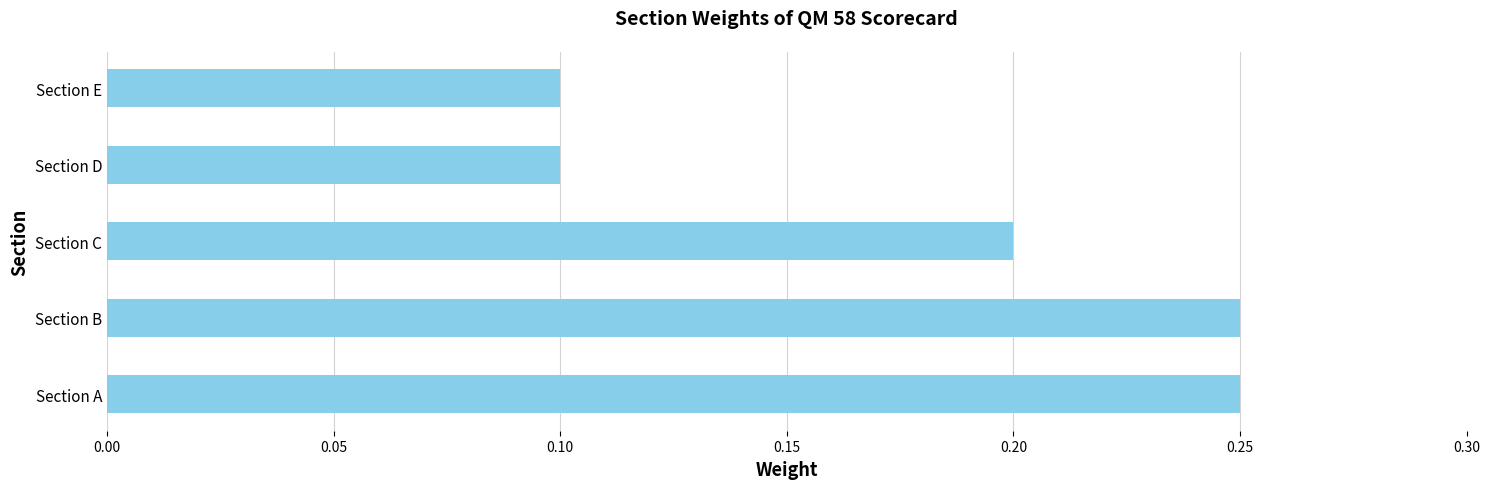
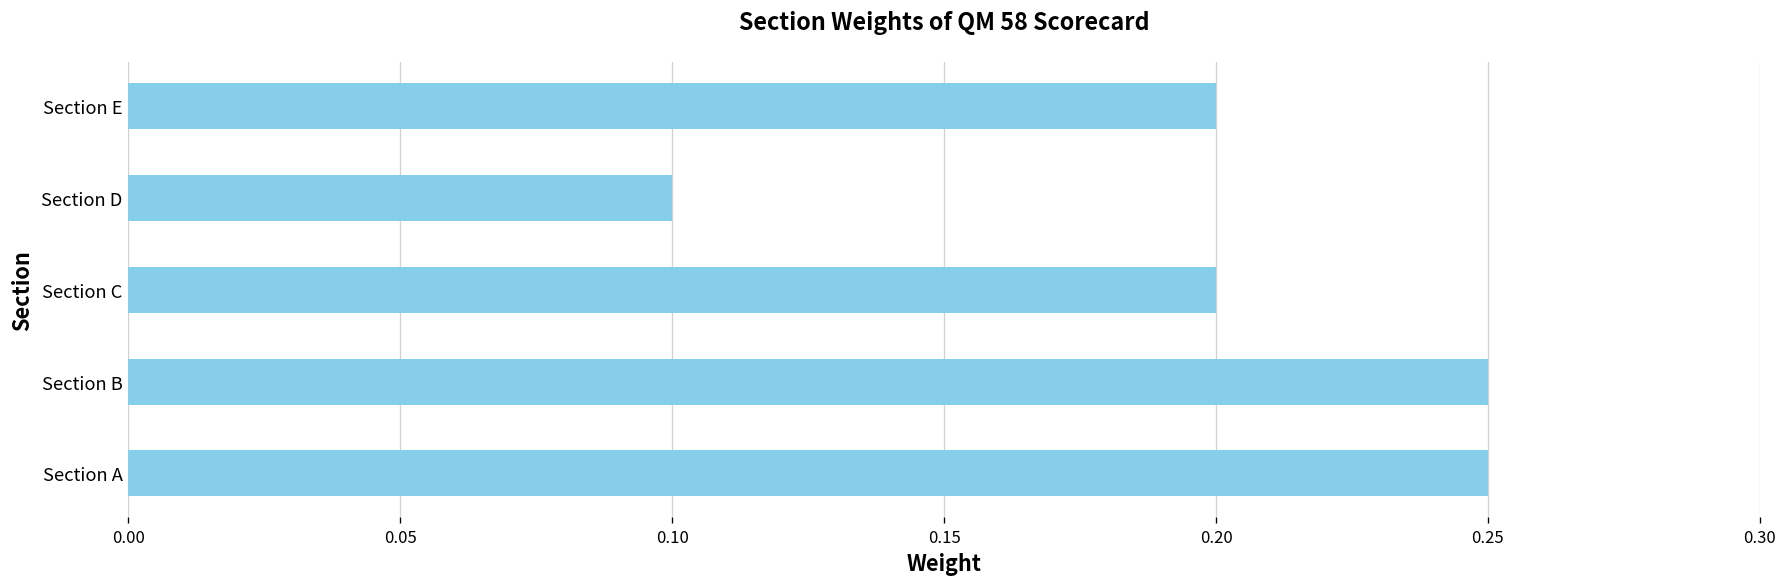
  {
-   "Section E": 0.1,
+   "Section E": 0.2,
    "Section D": 0.1,
    "Section C": 0.2,
    "Section B": 0.250,
    "Section A": 0.250
  }
